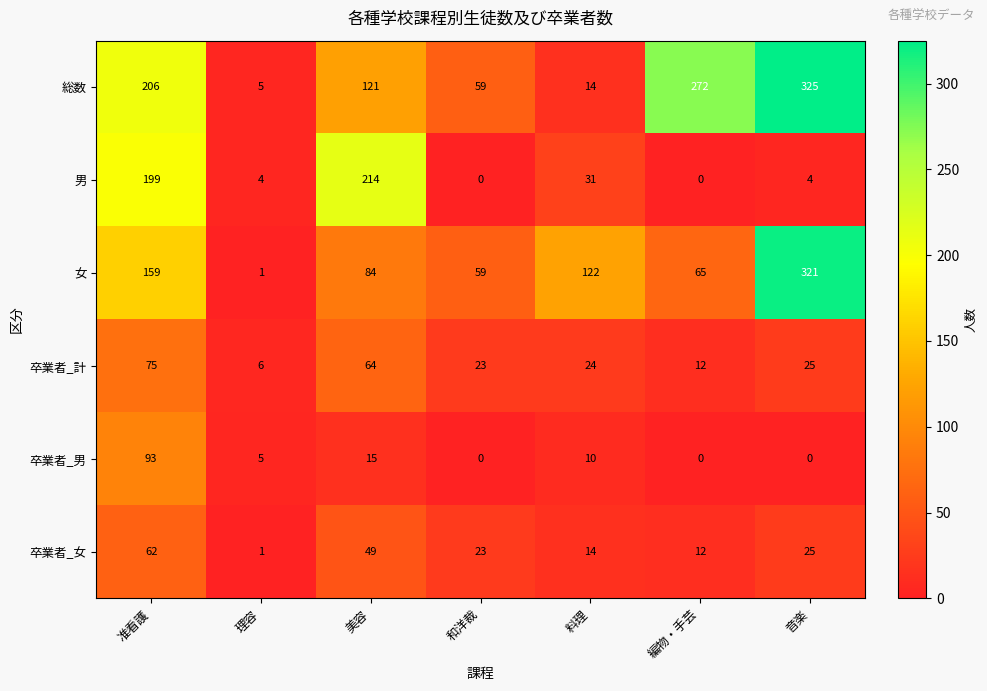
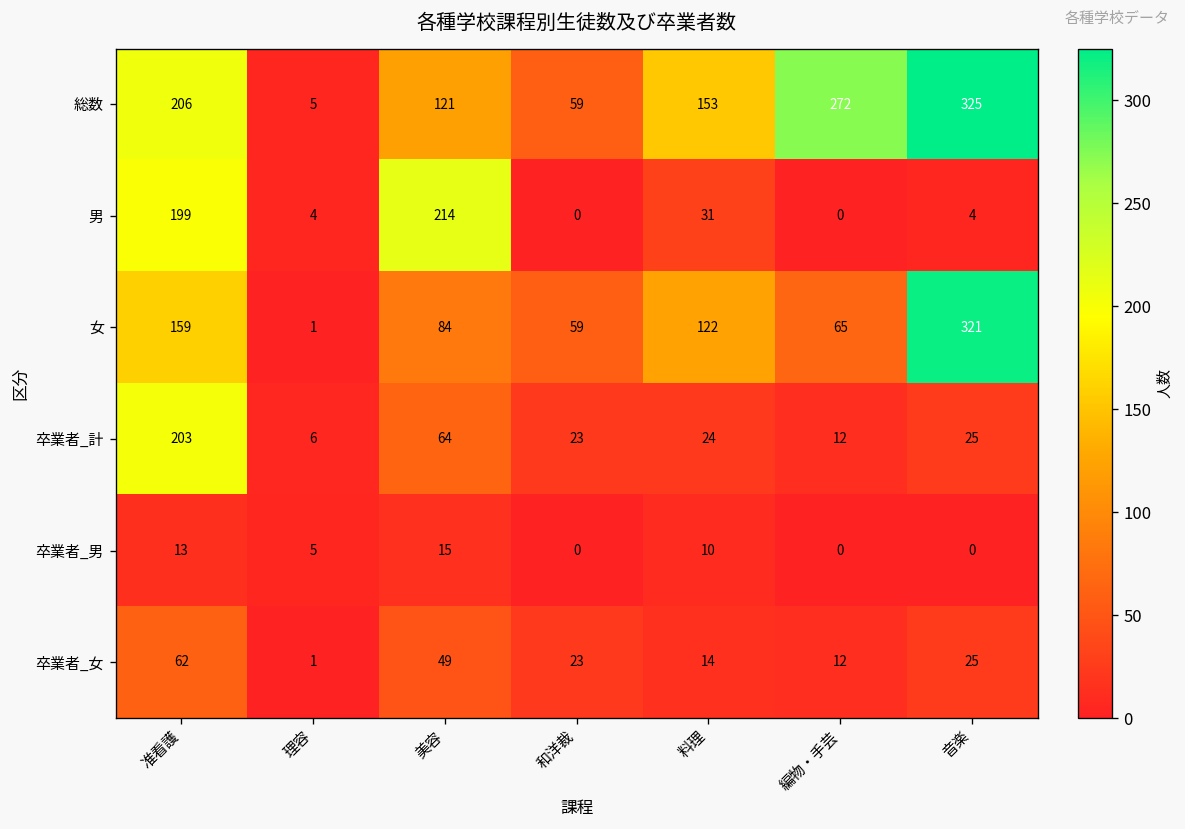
  {
    "総数": {
      "准看護": 206,
      "理容": 5,
      "美容": 121,
      "和洋裁": 59,
-     "料理": 14,
+     "料理": 153,
      "編物・手芸": 272,
      "音楽": 325
    },
    "男": {
      "准看護": 199,
      "理容": 4,
      "美容": 214,
      "和洋裁": 0,
      "料理": 31,
      "編物・手芸": 0,
      "音楽": 4
    },
    "女": {
      "准看護": 159,
      "理容": 1,
      "美容": 84,
      "和洋裁": 59,
      "料理": 122,
      "編物・手芸": 65,
      "音楽": 321
    },
    "卒業者_計": {
-     "准看護": 75,
+     "准看護": 203,
      "理容": 6,
      "美容": 64,
      "和洋裁": 23,
      "料理": 24,
      "編物・手芸": 12,
      "音楽": 25
    },
    "卒業者_男": {
-     "准看護": 93,
+     "准看護": 13,
      "理容": 5,
      "美容": 15,
      "和洋裁": 0,
      "料理": 10,
      "編物・手芸": 0,
      "音楽": 0
    },
    "卒業者_女": {
      "准看護": 62,
      "理容": 1,
      "美容": 49,
      "和洋裁": 23,
      "料理": 14,
      "編物・手芸": 12,
      "音楽": 25
    }
  }
